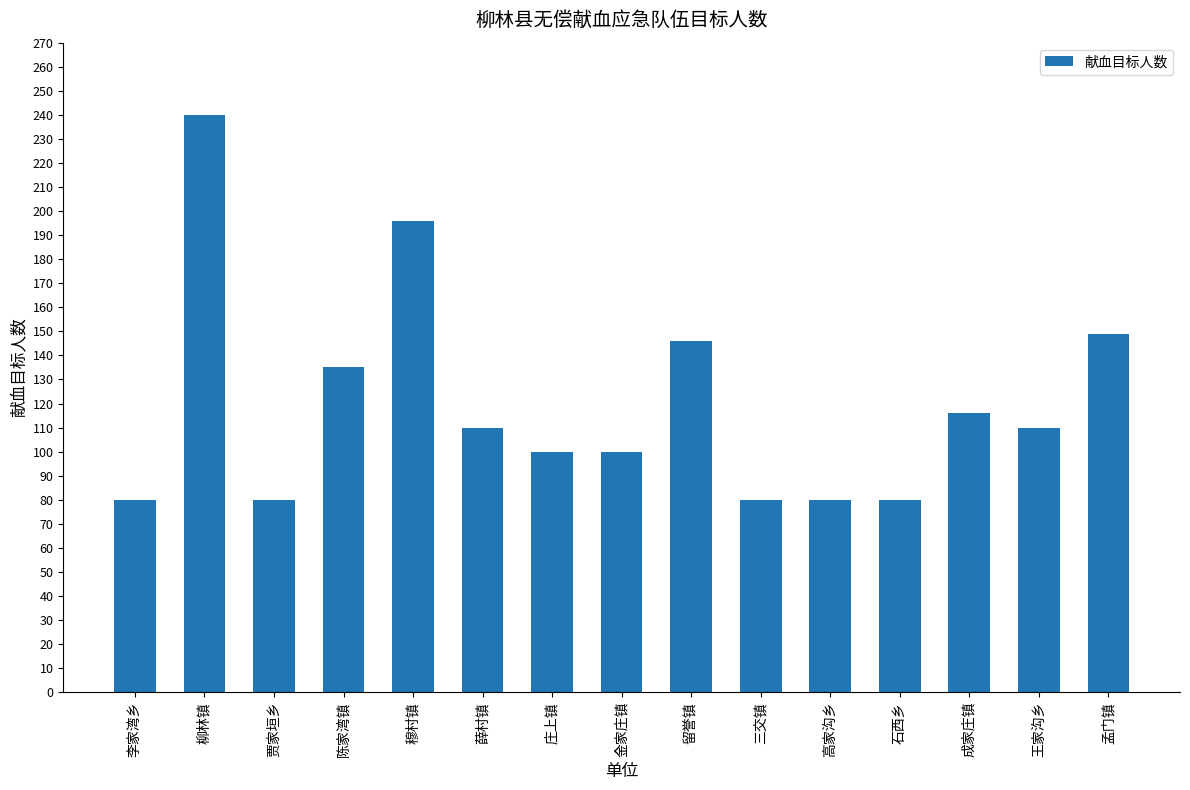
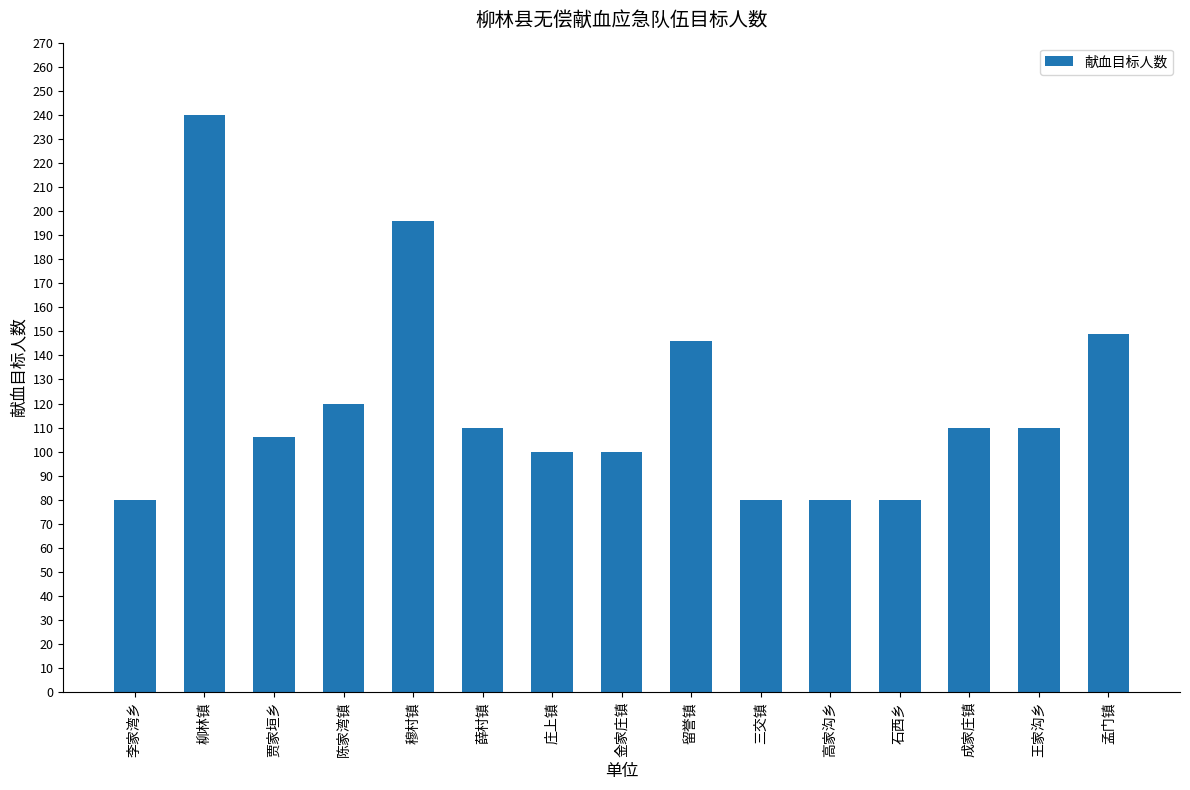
  {
    "李家湾乡": 80,
    "柳林镇": 240,
-   "贾家垣乡": 80,
-   "陈家湾镇": 135,
+   "贾家垣乡": 106,
+   "陈家湾镇": 120,
    "穆村镇": 196,
    "薛村镇": 110,
    "庄上镇": 100,
    "金家庄镇": 100,
    "留誉镇": 146,
    "三交镇": 80,
    "高家沟乡": 80,
    "石西乡": 80,
-   "成家庄镇": 116,
+   "成家庄镇": 110,
    "王家沟乡": 110,
    "孟门镇": 149
  }
